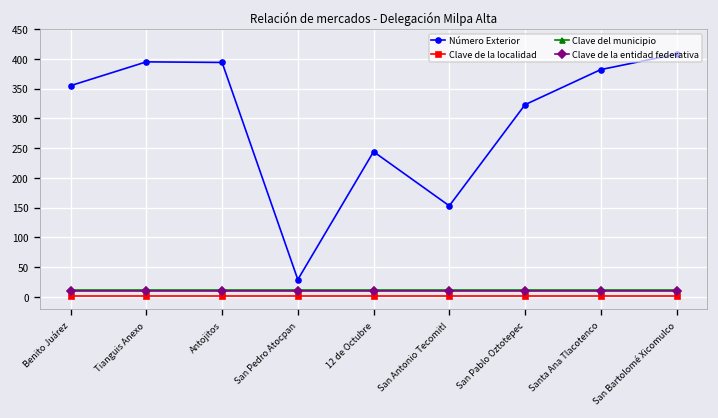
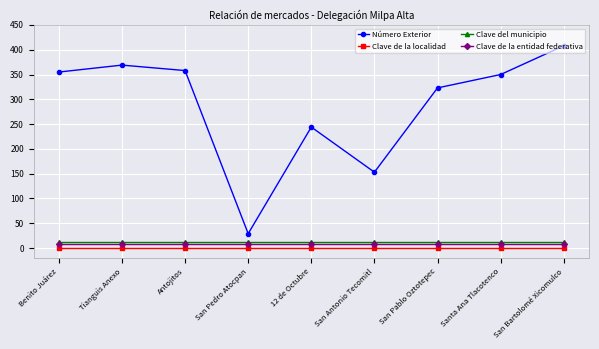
  {
    "Número Exterior": {
      "Benito Juárez": 360,
-     "Tianguis Anexo": 400,
-     "Antojitos": 390,
+     "Tianguis Anexo": 370,
+     "Antojitos": 360,
      "San Pedro Atocpan": 30,
      "12 de Octubre": 240,
      "San Antonio Tecomitl": 150,
      "San Pablo Oztotepec": 320,
-     "Santa Ana Tlacotenco": 380
+     "Santa Ana Tlacotenco": 350
    },
    "Clave de la localidad": {
      "Benito Juárez": 0,
      "Tianguis Anexo": 0,
      "Antojitos": 0,
      "San Pedro Atocpan": 0,
      "12 de Octubre": 0,
      "San Antonio Tecomitl": 0,
      "San Pablo Oztotepec": 0,
      "Santa Ana Tlacotenco": 0,
      "San Bartolomé Xicomulco": 0
    }
  }
